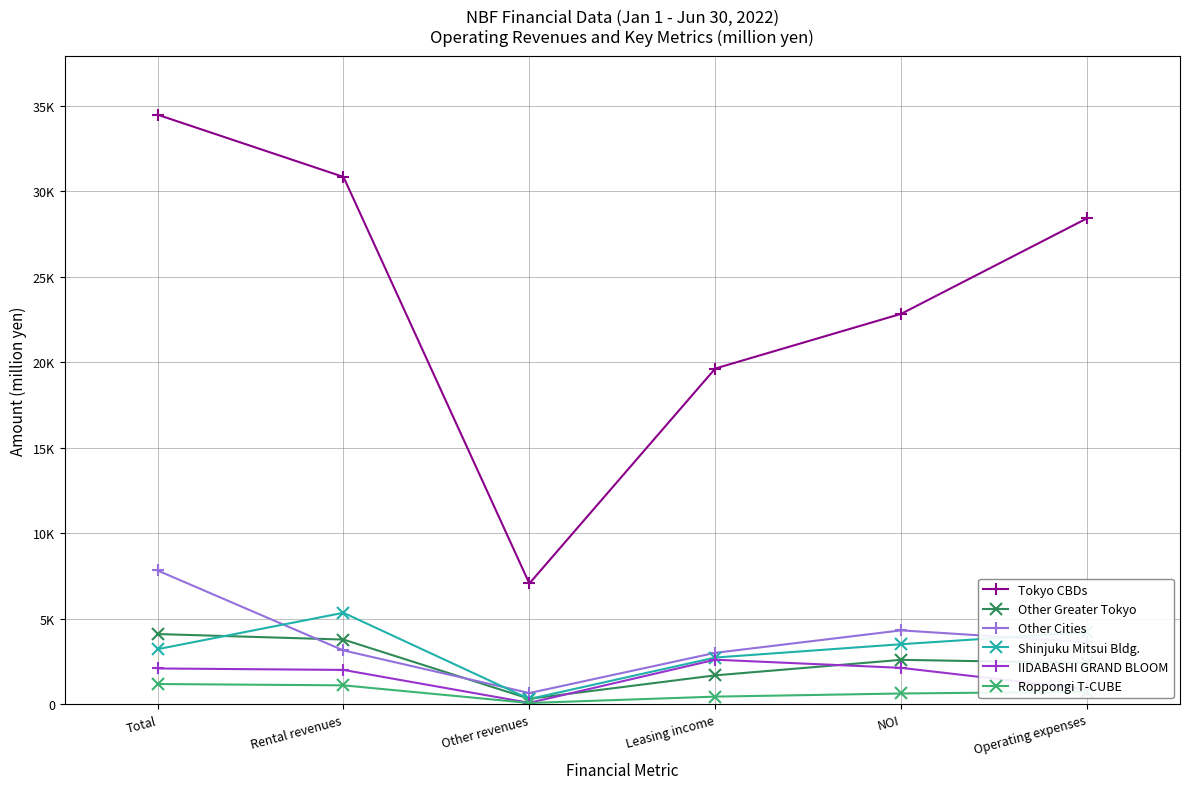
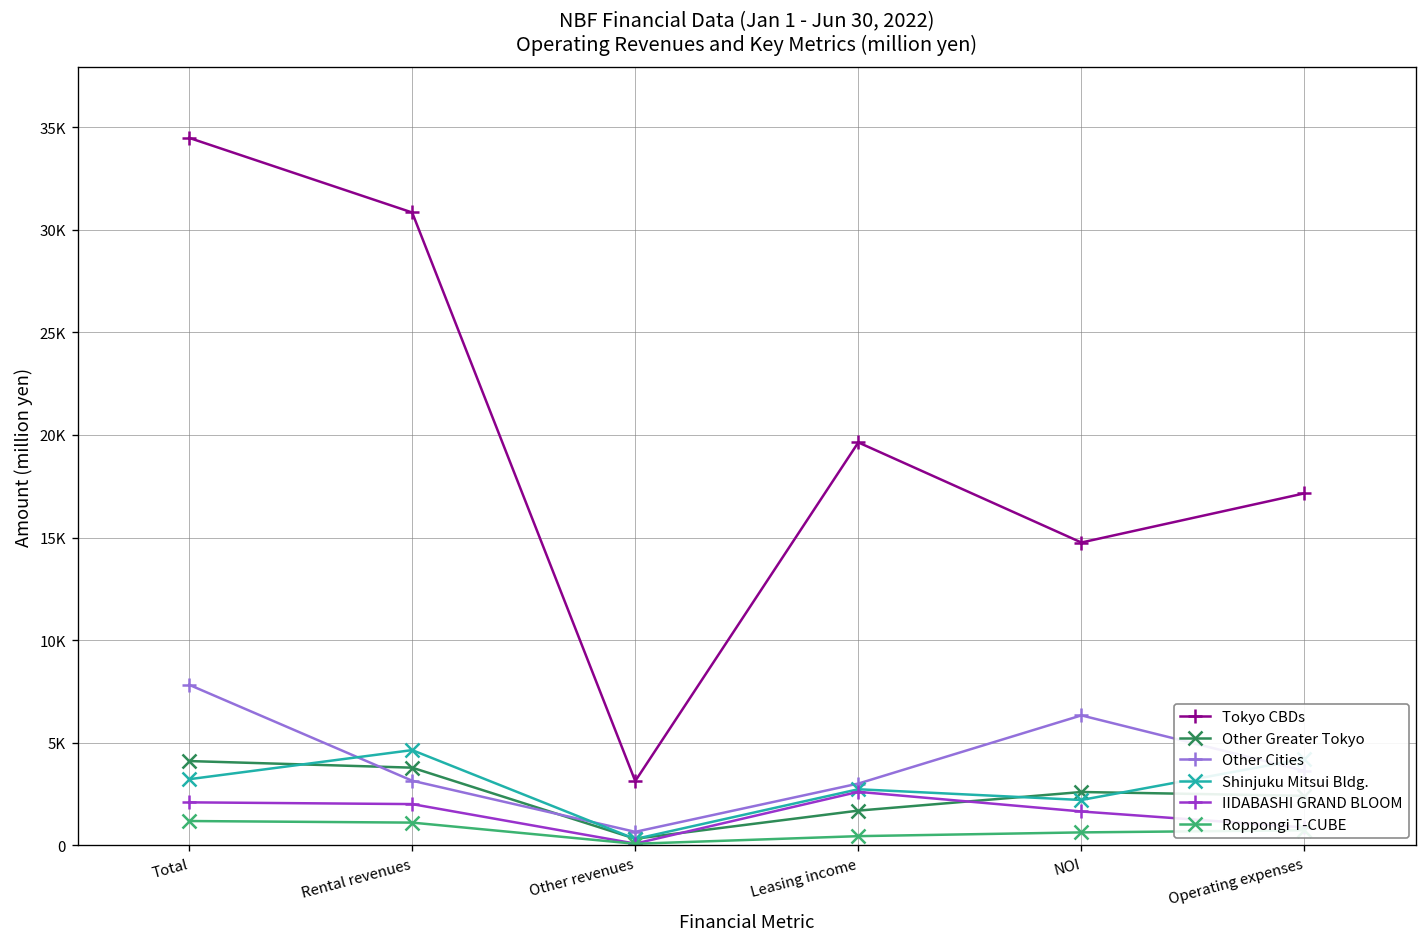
  {
    "Tokyo CBDs": {
      "Total": 34500,
      "Rental revenues": 30800,
-     "Other revenues": 7100,
+     "Other revenues": 3100,
      "Leasing income": 19600,
-     "NOI": 22800,
-     "Operating expenses": 28400
+     "NOI": 14800,
+     "Operating expenses": 17200
    },
    "Other Cities": {
      "Total": 7800,
      "Rental revenues": 3200,
      "Other revenues": 700,
      "Leasing income": 3000,
-     "NOI": 4300
+     "NOI": 6300
    },
    "Shinjuku Mitsui Bldg.": {
      "Total": 3200,
-     "Rental revenues": 5400,
-     "NOI": 3500
+     "Rental revenues": 4600,
+     "NOI": 2200
    },
    "IIDABASHI GRAND BLOOM": {
      "Total": 2100,
      "Rental revenues": 2000,
-     "NOI": 2100
+     "NOI": 1700
    }
  }
